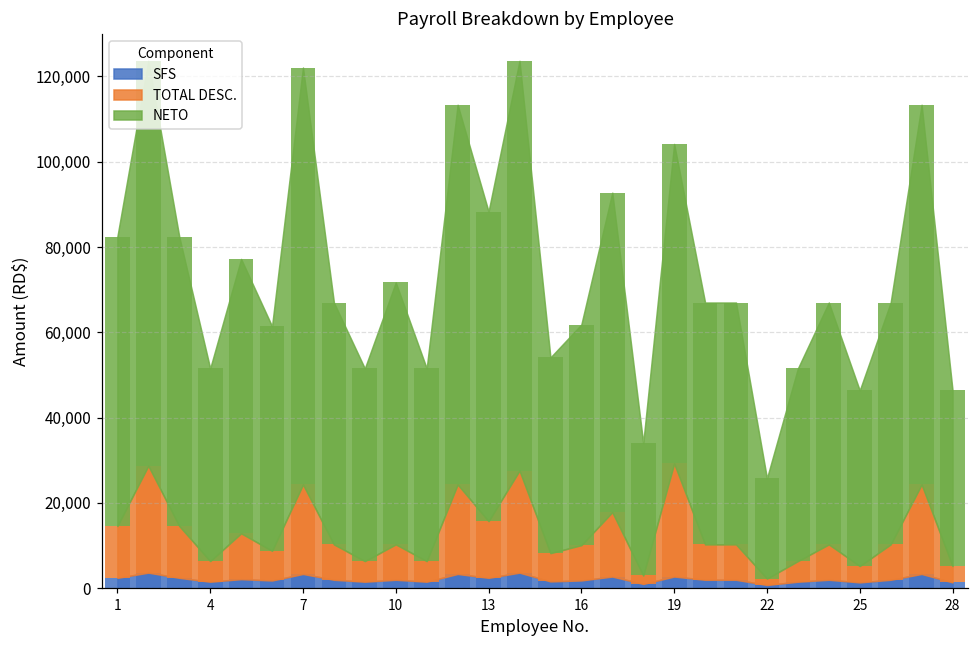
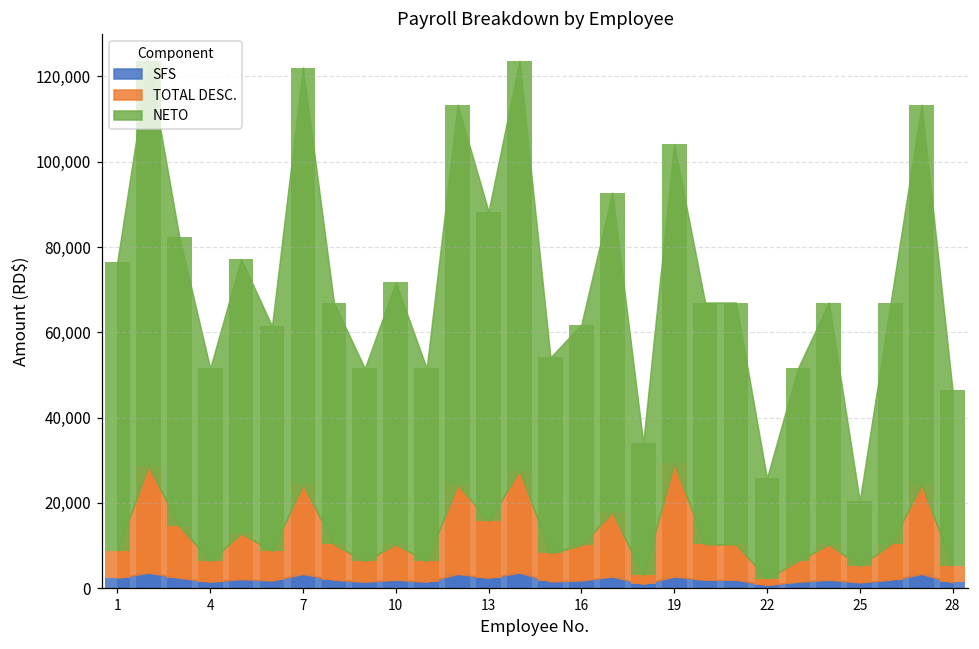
  {
    "TOTAL DESC.": {
-     "1": "12,000",
+     "1": "6,000",
      "4": "5,000",
      "7": "21,000",
      "10": "8,000",
      "13": "13,000",
      "16": "8,000",
      "19": "27,000",
      "22": "2,000",
      "25": "4,000",
      "28": "4,000"
    },
    "NETO": {
      "1": "68,000",
      "4": "45,000",
      "7": "98,000",
      "10": "61,000",
      "13": "73,000",
      "16": "52,000",
      "19": "75,000",
      "22": "23,000",
-     "25": "41,000",
+     "25": "15,000",
      "28": "41,000"
    }
  }
